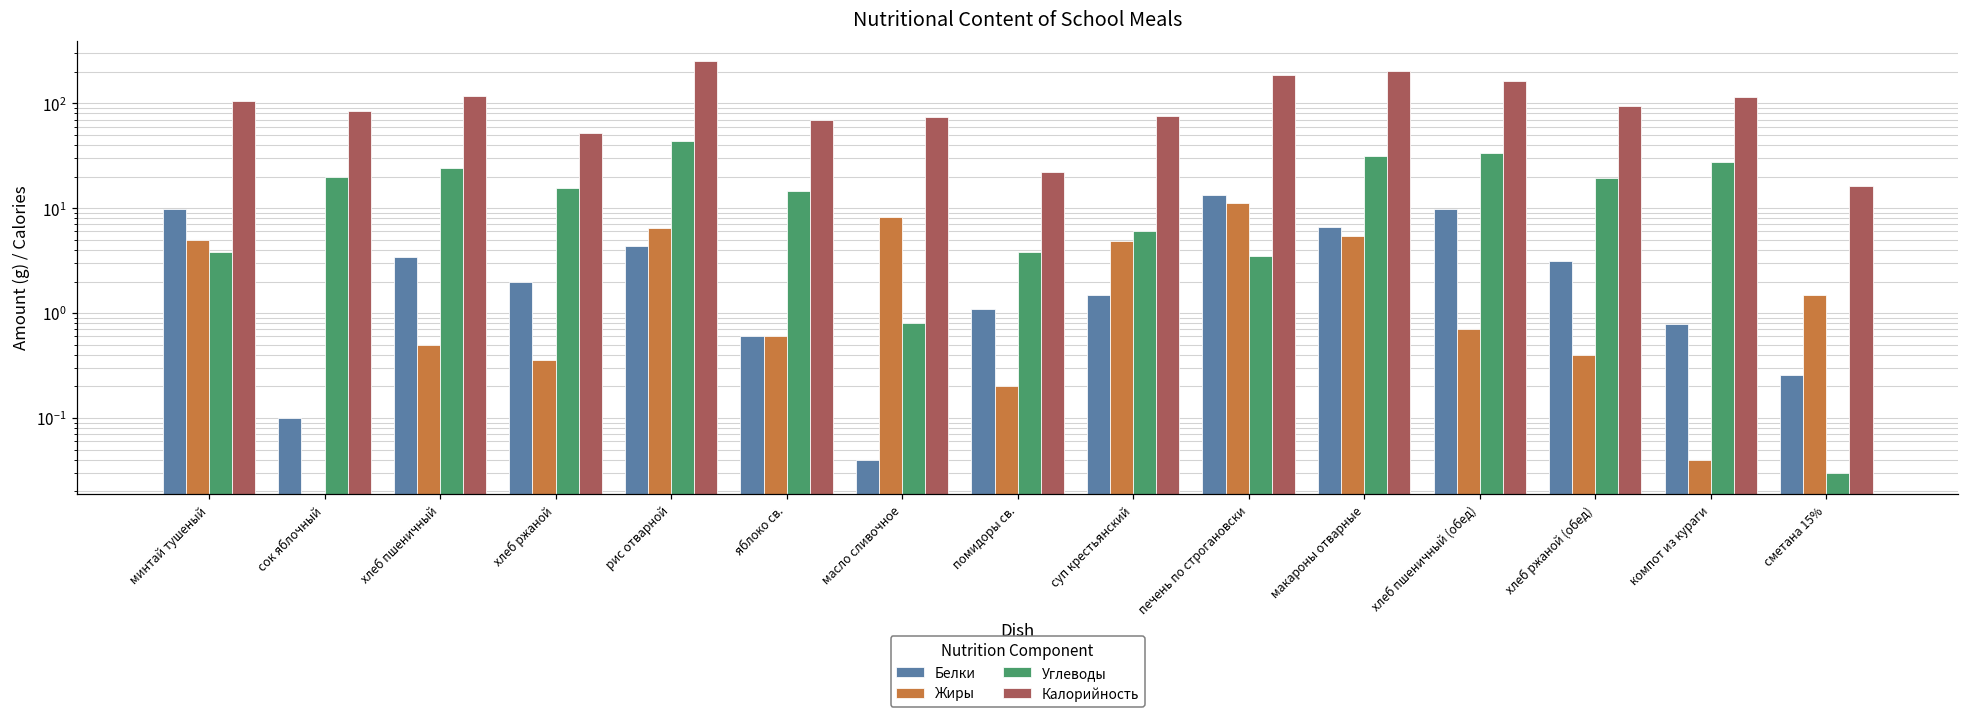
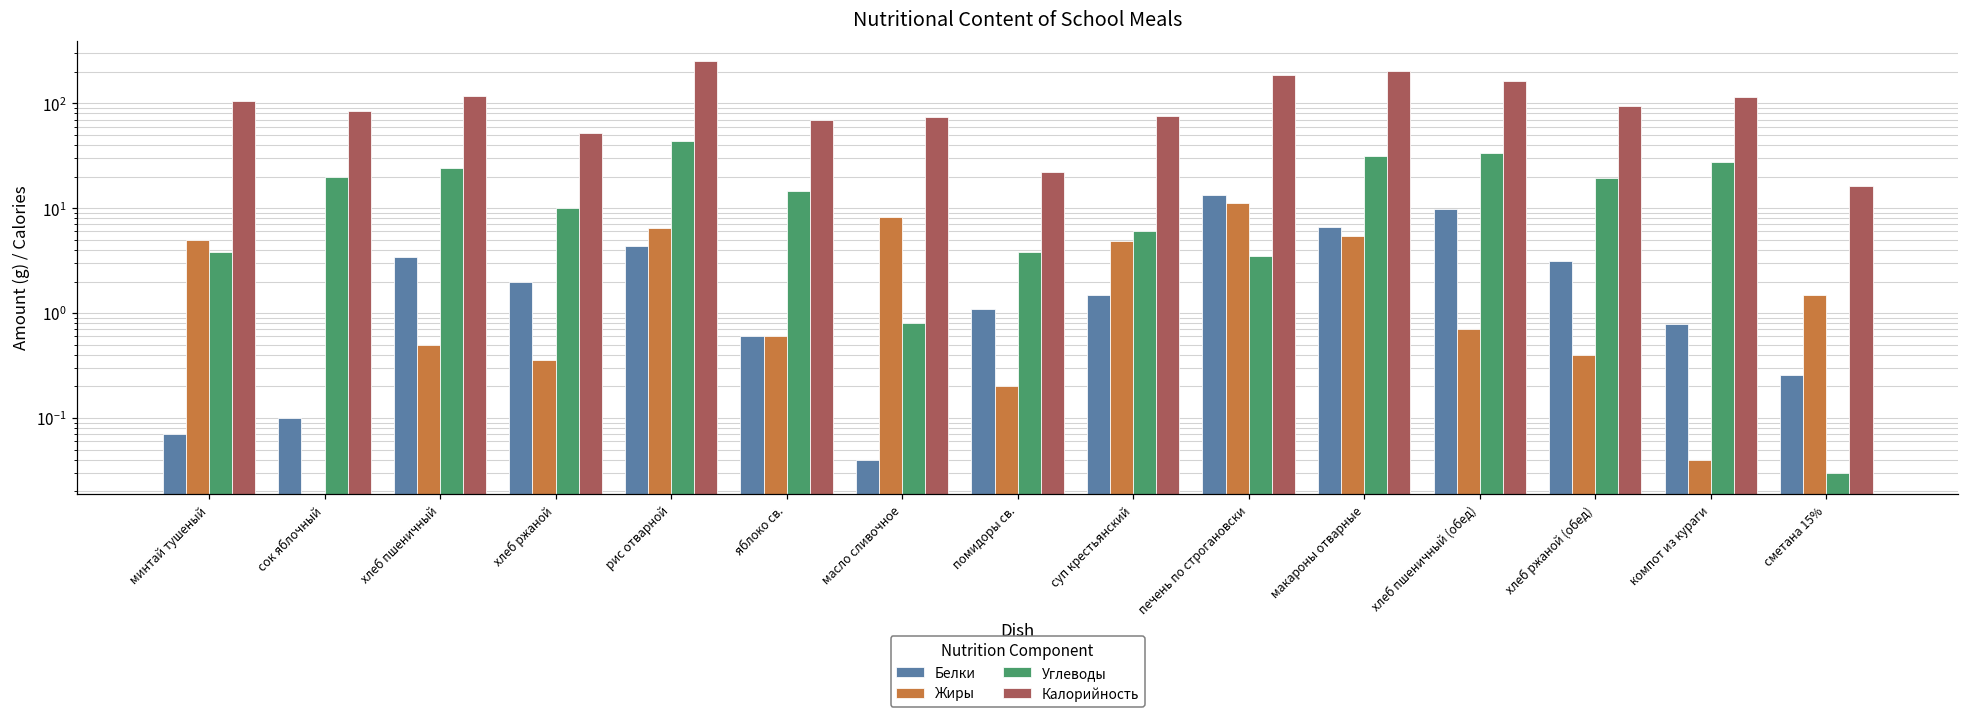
  {
    "Белки": {
-     "минтай тушеный": 10,
+     "минтай тушеный": 0.07,
      "сок яблочный": 0.10,
      "хлеб пшеничный": 3.5,
      "хлеб ржаной": 2.0,
      "рис отварной": 4,
      "яблоко св.": 0.6,
      "масло сливочное": 0.04,
      "помидоры св.": 1.1,
      "суп крестьянский": 1.5,
      "печень по строгановски": 13,
      "макароны отварные": 7,
      "хлеб пшеничный (обед)": 10,
      "хлеб ржаной (обед)": 3.2,
      "компот из кураги": 0.8,
      "сметана 15%": 0.26
    },
    "Углеводы": {
      "минтай тушеный": 4,
      "сок яблочный": 20,
      "хлеб пшеничный": 24,
-     "хлеб ржаной": 16,
+     "хлеб ржаной": 10,
      "рис отварной": 40,
      "яблоко св.": 15,
      "масло сливочное": 0.8,
      "помидоры св.": 4,
      "суп крестьянский": 6,
      "печень по строгановски": 3.5,
      "макароны отварные": 32,
      "хлеб пшеничный (обед)": 34,
      "хлеб ржаной (обед)": 19,
      "компот из кураги": 28,
      "сметана 15%": 0.030
    }
  }
